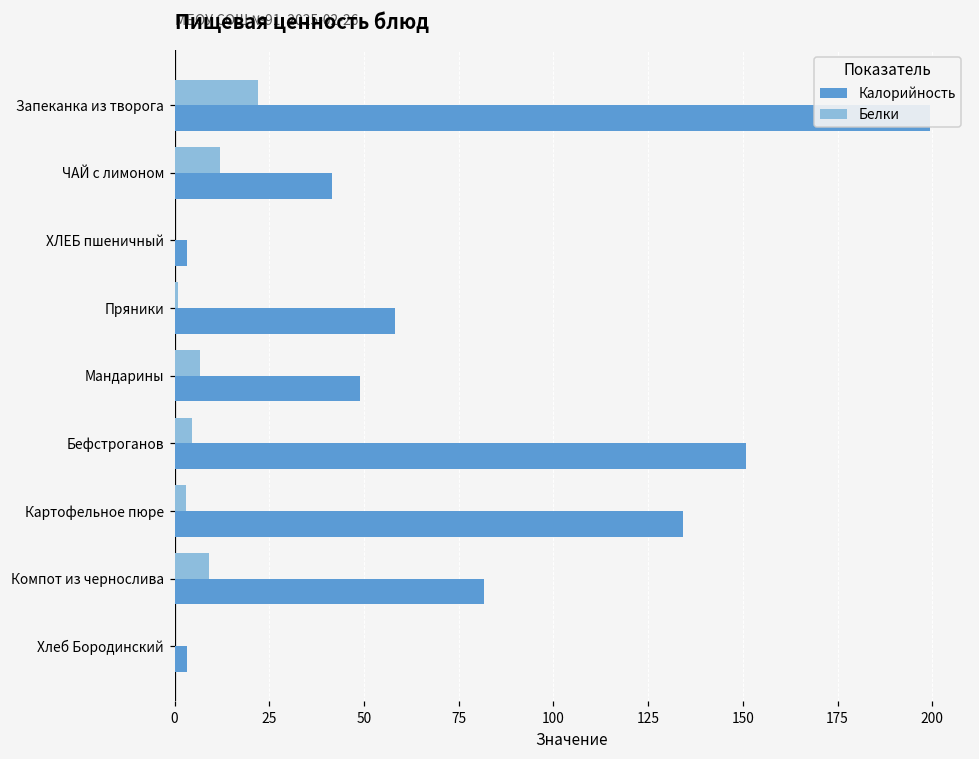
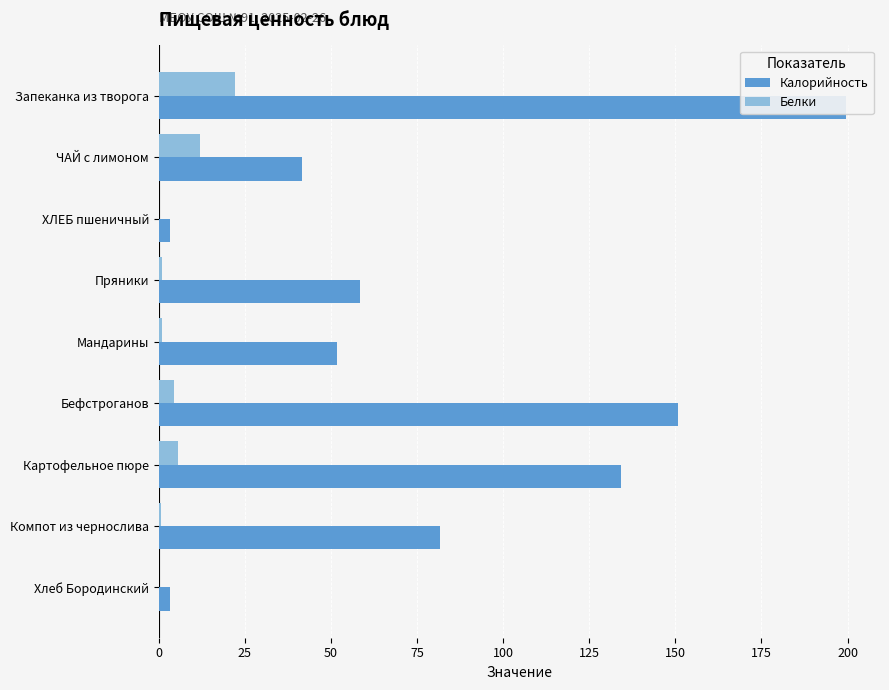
  {
    "Калорийность": {
      "ЧАЙ с лимоном": 42,
      "ХЛЕБ пшеничный": 3,
      "Пряники": 58,
-     "Мандарины": 49,
+     "Мандарины": 52,
      "Бефстроганов": 151,
      "Картофельное пюре": 134,
      "Компот из чернослива": 82,
      "Хлеб Бородинский": 3
    },
    "Белки": {
      "Запеканка из творога": 22,
      "ЧАЙ с лимоном": 12,
      "ХЛЕБ пшеничный": 0,
      "Пряники": 1,
-     "Мандарины": 7,
+     "Мандарины": 1,
      "Бефстроганов": 5,
-     "Картофельное пюре": 3,
-     "Компот из чернослива": 9,
+     "Картофельное пюре": 6,
+     "Компот из чернослива": 1,
      "Хлеб Бородинский": 0
    }
  }
